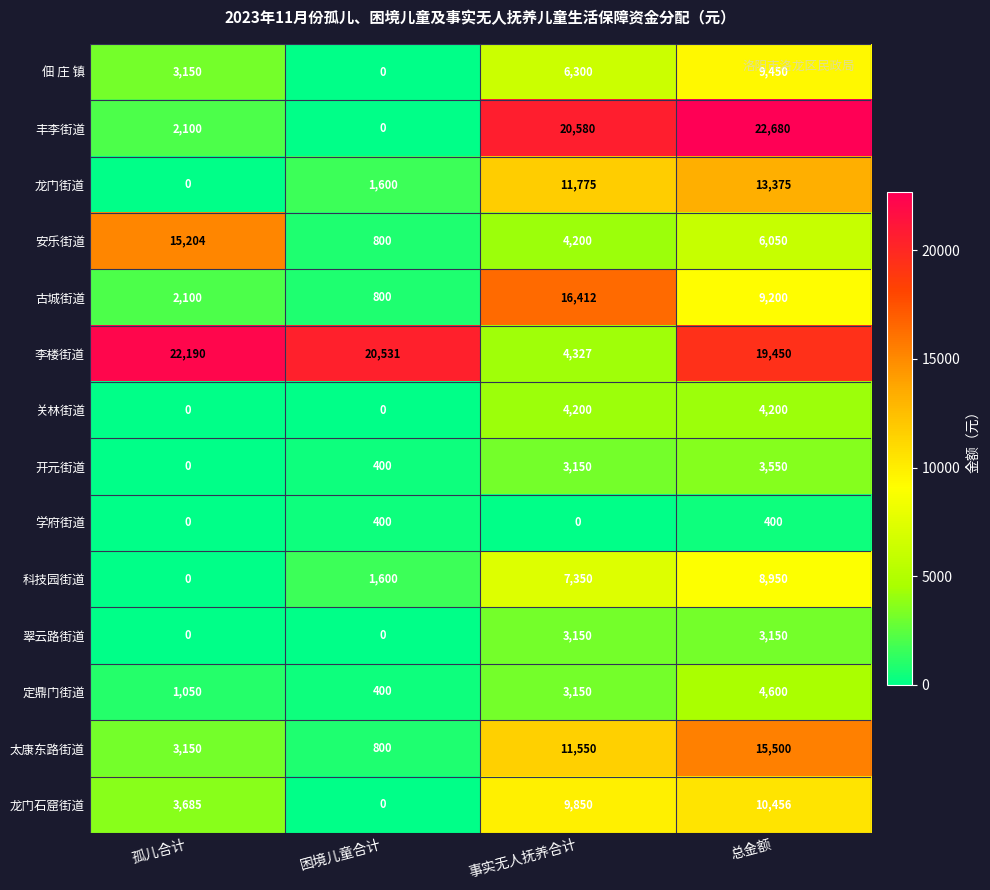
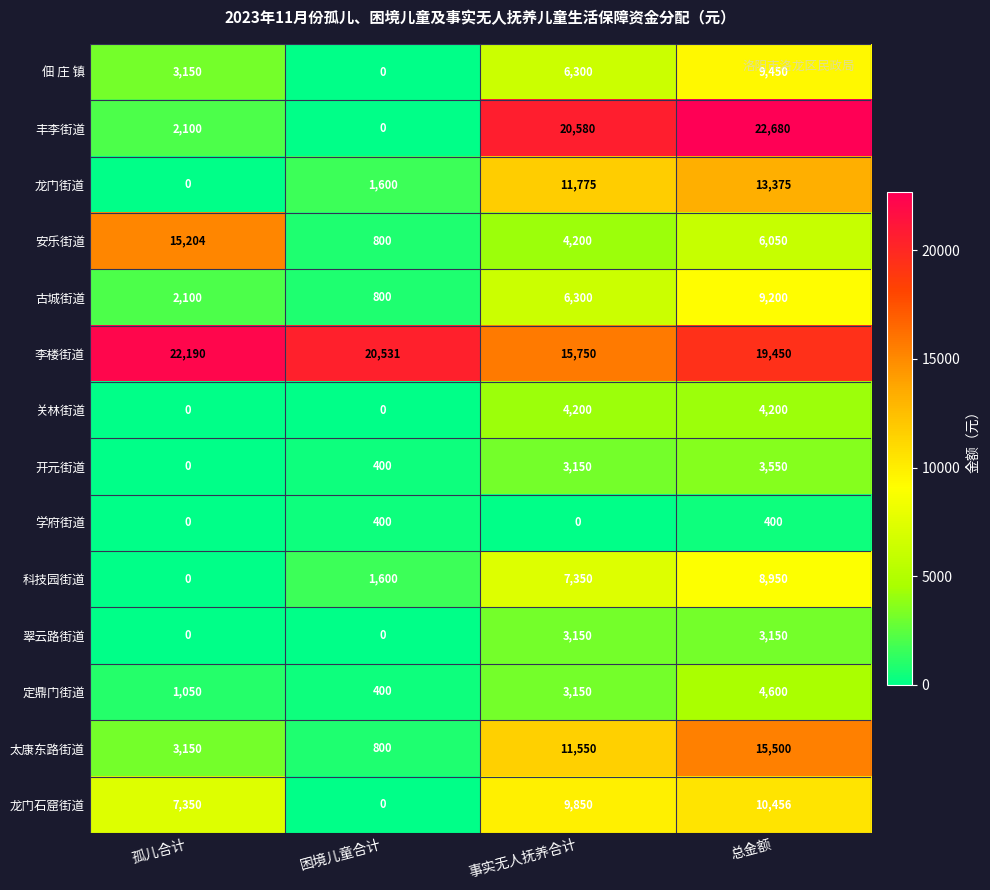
  {
    "佃 庄 镇": {
      "孤儿合计": "3,150",
      "困境儿童合计": "0",
      "事实无人抚养合计": "6,300"
    },
    "丰李街道": {
      "孤儿合计": "2,100",
      "困境儿童合计": "0",
      "事实无人抚养合计": "20,580",
      "总金额": "22,680"
    },
    "龙门街道": {
      "孤儿合计": "0",
      "困境儿童合计": "1,600",
      "事实无人抚养合计": "11,775",
      "总金额": "13,375"
    },
    "安乐街道": {
      "孤儿合计": "15,204",
      "困境儿童合计": "800",
      "事实无人抚养合计": "4,200",
      "总金额": "6,050"
    },
    "古城街道": {
      "孤儿合计": "2,100",
      "困境儿童合计": "800",
-     "事实无人抚养合计": "16,412",
+     "事实无人抚养合计": "6,300",
      "总金额": "9,200"
    },
    "李楼街道": {
      "孤儿合计": "22,190",
      "困境儿童合计": "20,531",
-     "事实无人抚养合计": "4,327",
+     "事实无人抚养合计": "15,750",
      "总金额": "19,450"
    },
    "关林街道": {
      "孤儿合计": "0",
      "困境儿童合计": "0",
      "事实无人抚养合计": "4,200",
      "总金额": "4,200"
    },
    "开元街道": {
      "孤儿合计": "0",
      "困境儿童合计": "400",
      "事实无人抚养合计": "3,150",
      "总金额": "3,550"
    },
    "学府街道": {
      "孤儿合计": "0",
      "困境儿童合计": "400",
      "事实无人抚养合计": "0",
      "总金额": "400"
    },
    "科技园街道": {
      "孤儿合计": "0",
      "困境儿童合计": "1,600",
      "事实无人抚养合计": "7,350",
      "总金额": "8,950"
    },
    "翠云路街道": {
      "孤儿合计": "0",
      "困境儿童合计": "0",
      "事实无人抚养合计": "3,150",
      "总金额": "3,150"
    },
    "定鼎门街道": {
      "孤儿合计": "1,050",
      "困境儿童合计": "400",
      "事实无人抚养合计": "3,150",
      "总金额": "4,600"
    },
    "太康东路街道": {
      "孤儿合计": "3,150",
      "困境儿童合计": "800",
      "事实无人抚养合计": "11,550",
      "总金额": "15,500"
    },
    "龙门石窟街道": {
-     "孤儿合计": "3,685",
+     "孤儿合计": "7,350",
      "困境儿童合计": "0",
      "事实无人抚养合计": "9,850",
      "总金额": "10,456"
    }
  }
